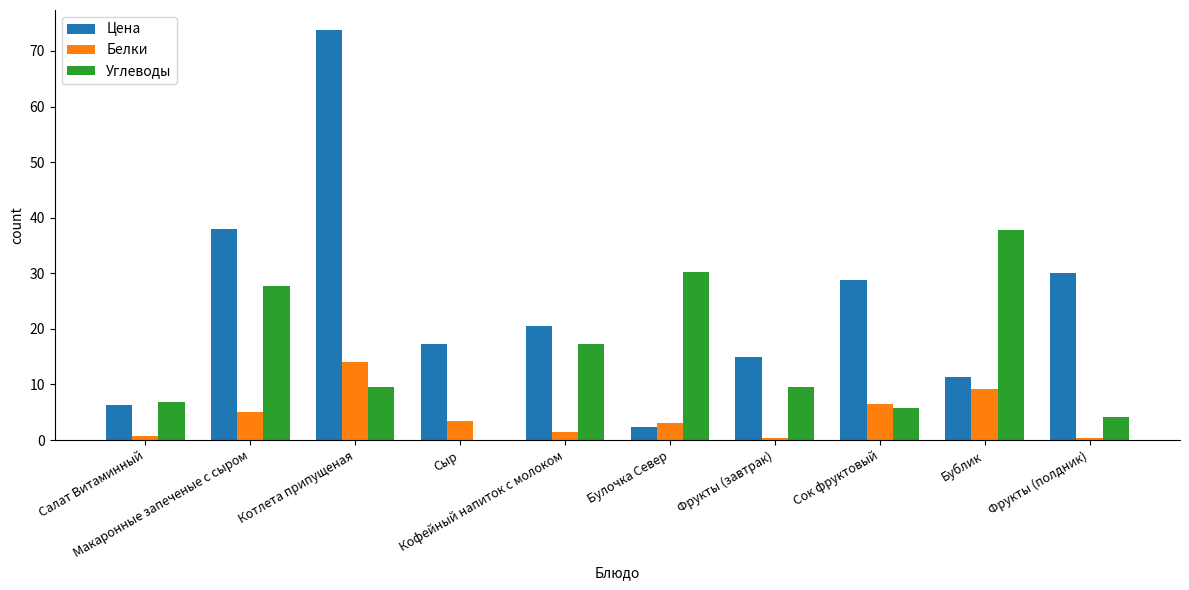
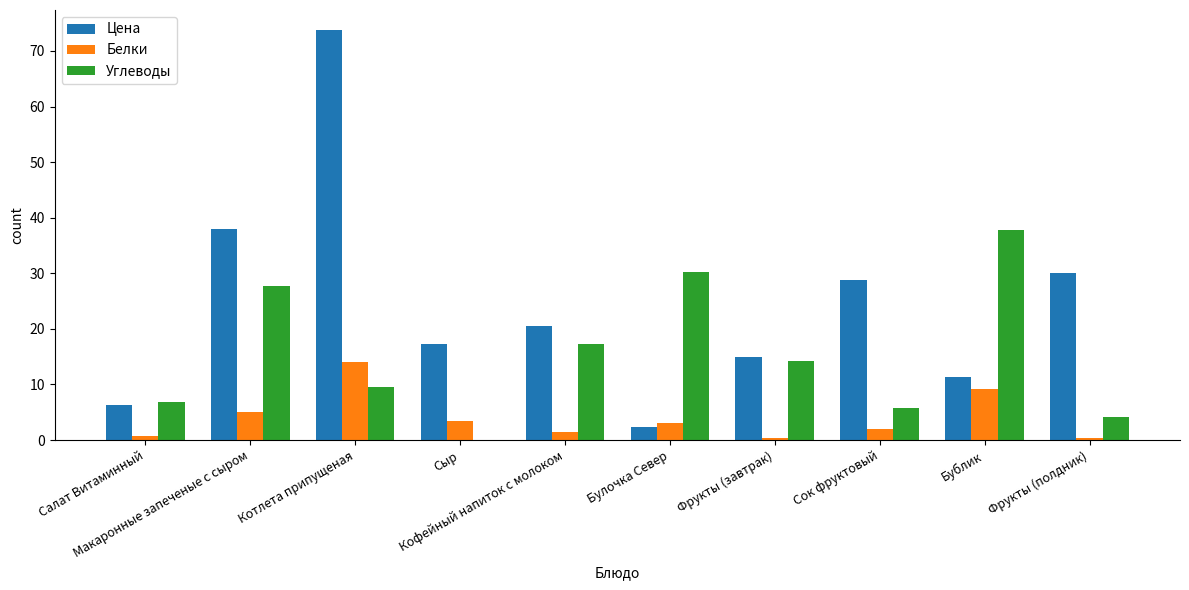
  {
    "Цена": {
      "Салат Витаминный": 6,
      "Макаронные запеченые с сыром": 38,
      "Котлета припущеная": 74,
      "Сыр": 17,
      "Кофейный напиток с молоком": 21,
      "Булочка Север": 2,
      "Фрукты (завтрак)": 15,
      "Сок фруктовый": 29,
      "Бублик": 11,
      "Фрукты (полдник)": 30
    },
    "Белки": {
      "Салат Витаминный": 1,
      "Макаронные запеченые с сыром": 5,
      "Котлета припущеная": 14,
      "Сыр": 3,
      "Кофейный напиток с молоком": 1,
      "Булочка Север": 3,
-     "Сок фруктовый": 6,
+     "Сок фруктовый": 2,
      "Бублик": 9
    },
    "Углеводы": {
      "Салат Витаминный": 7,
      "Макаронные запеченые с сыром": 28,
      "Котлета припущеная": 10,
      "Сыр": 0,
      "Кофейный напиток с молоком": 17,
      "Булочка Север": 30,
-     "Фрукты (завтрак)": 10,
+     "Фрукты (завтрак)": 14,
      "Сок фруктовый": 6,
      "Бублик": 38,
      "Фрукты (полдник)": 4
    }
  }
